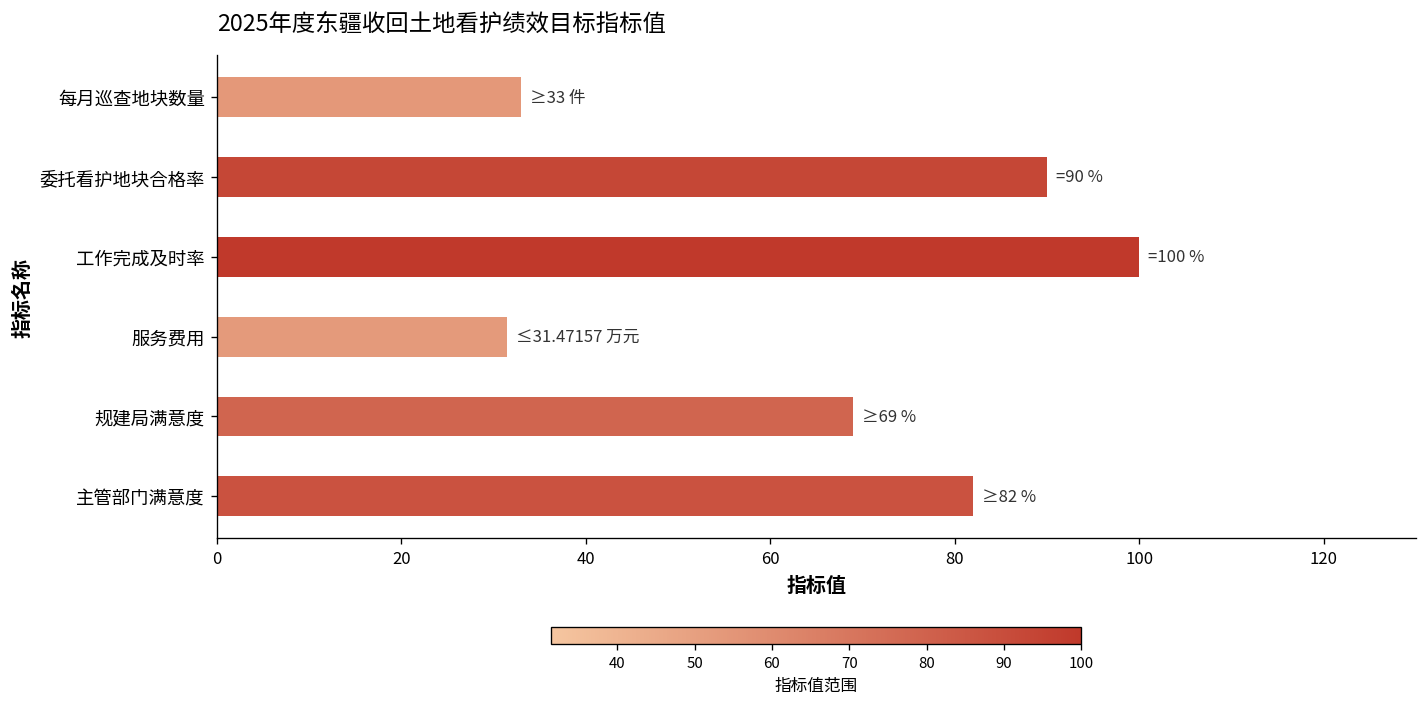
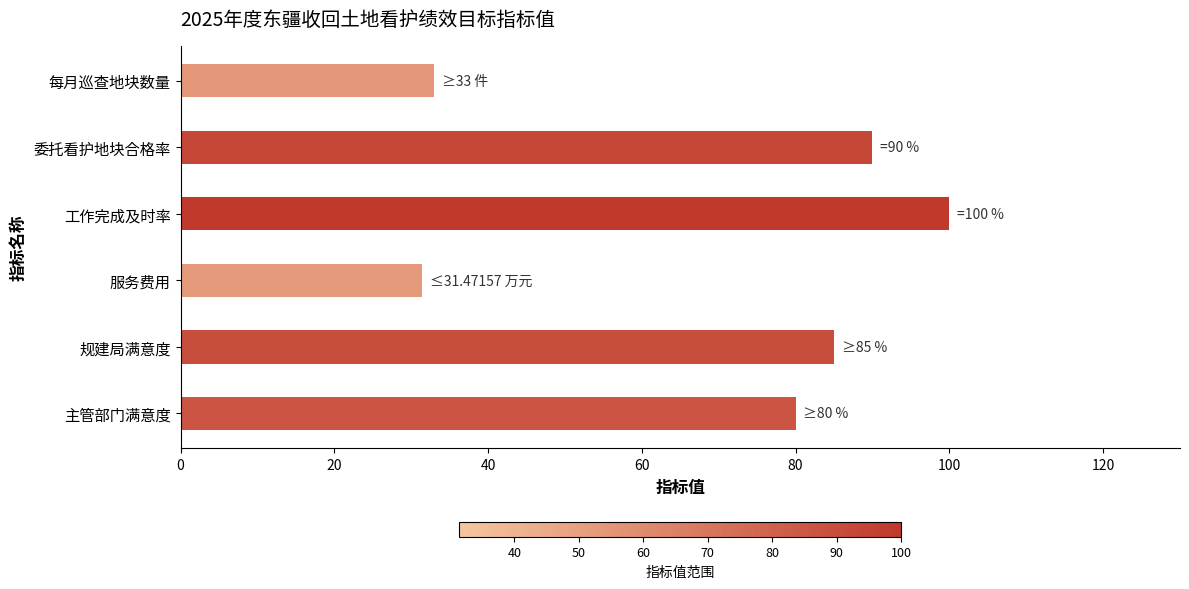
  {
    "每月巡查地块数量": "33",
    "委托看护地块合格率": "90 %",
    "工作完成及时率": "100 %",
    "服务费用": "31.47157",
-   "规建局满意度": "69 %",
-   "主管部门满意度": "82 %"
+   "规建局满意度": "85 %",
+   "主管部门满意度": "80 %"
  }
